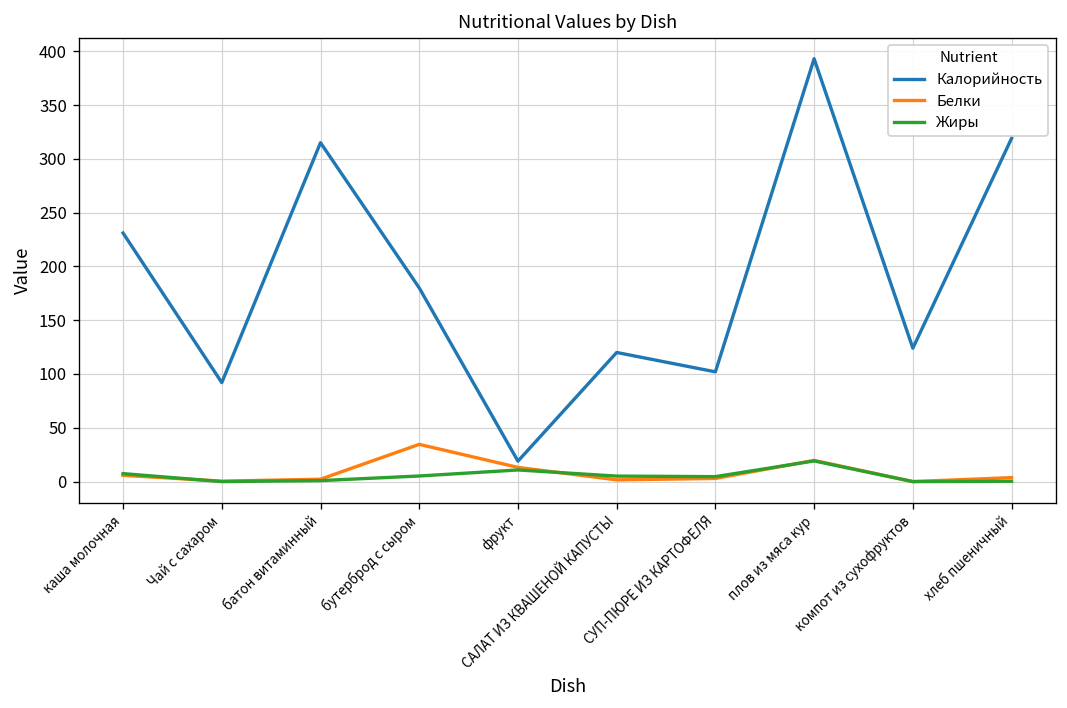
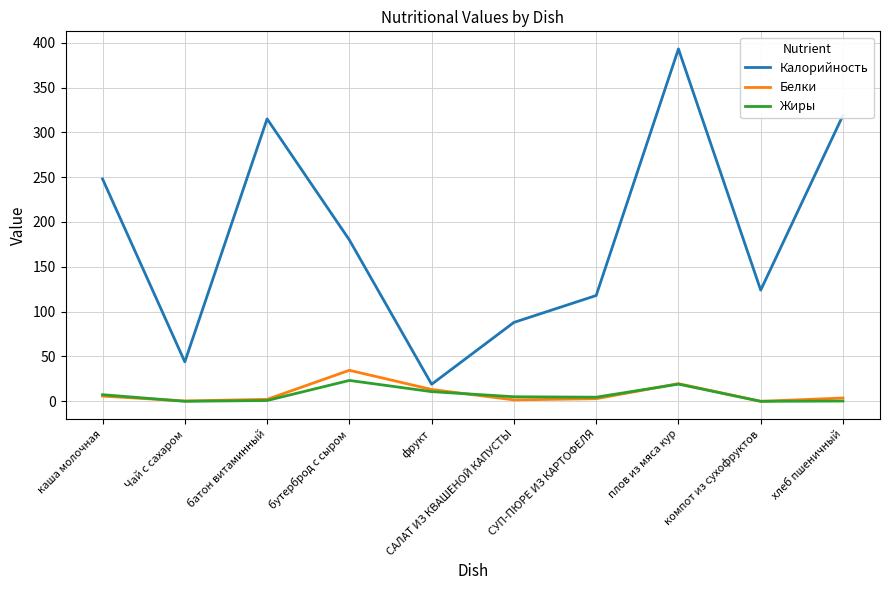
  {
    "Калорийность": {
-     "каша молочная": 230,
-     "Чай с сахаром": 90,
+     "каша молочная": 250,
+     "Чай с сахаром": 40,
      "батон витаминный": 320,
      "бутерброд с сыром": 180,
      "фрукт": 20,
-     "САЛАТ ИЗ КВАШЕНОЙ КАПУСТЫ": 120,
-     "СУП-ПЮРЕ ИЗ КАРТОФЕЛЯ": 100,
+     "САЛАТ ИЗ КВАШЕНОЙ КАПУСТЫ": 90,
+     "СУП-ПЮРЕ ИЗ КАРТОФЕЛЯ": 120,
      "плов из мяса кур": 390,
      "компот из сухофруктов": 120
    },
    "Белки": {
      "бутерброд с сыром": 30,
      "САЛАТ ИЗ КВАШЕНОЙ КАПУСТЫ": 0,
      "хлеб пшеничный": 0
    },
    "Жиры": {
-     "бутерброд с сыром": 10,
+     "бутерброд с сыром": 20,
      "САЛАТ ИЗ КВАШЕНОЙ КАПУСТЫ": 10,
      "хлеб пшеничный": 0
    }
  }
